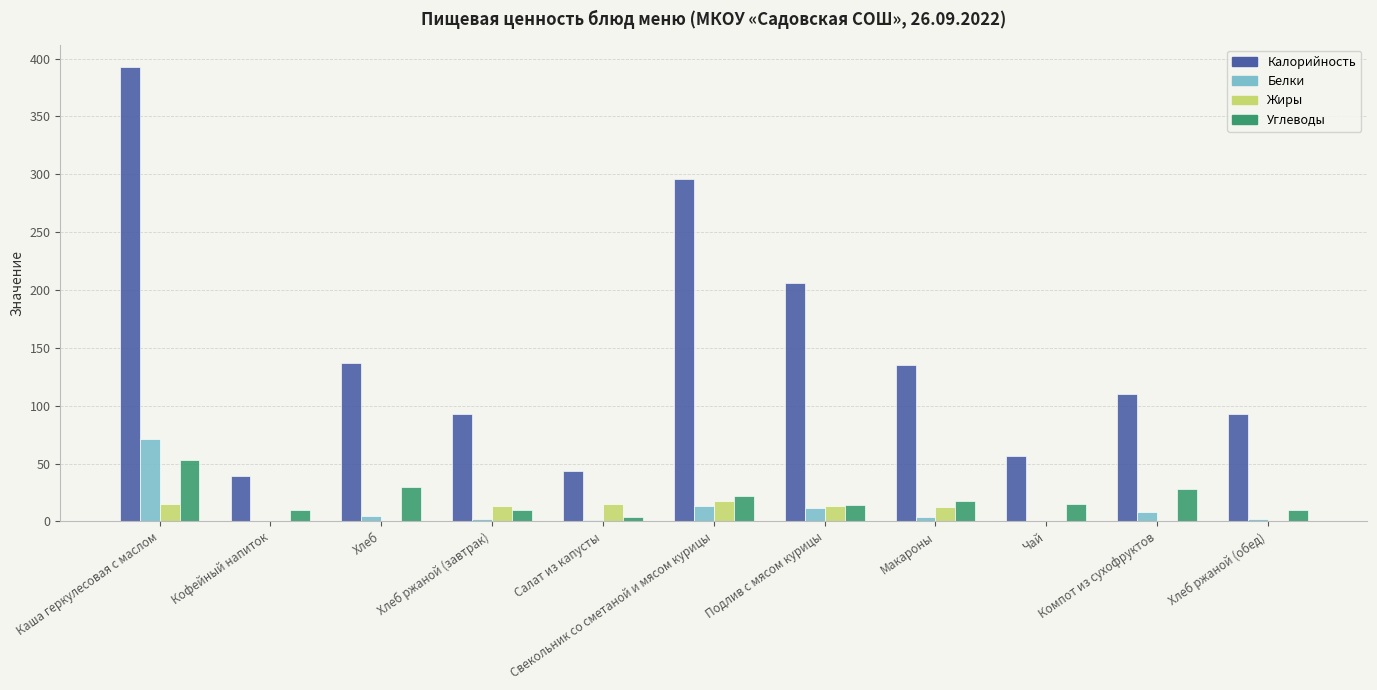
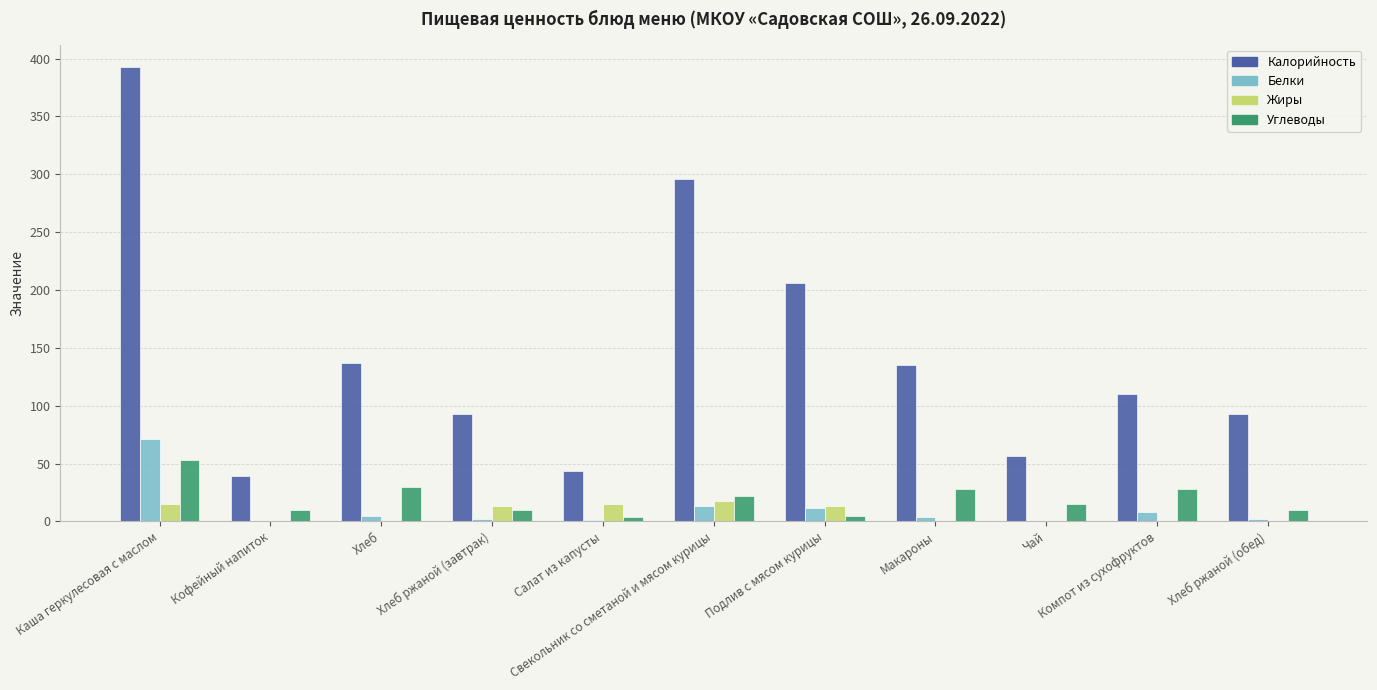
  {
    "Калорийность": {
      "Каша геркулесовая с маслом": 392,
      "Кофейный напиток": 39,
      "Хлеб": 137,
      "Хлеб ржаной (завтрак)": 93,
      "Салат из капусты": 44,
      "Свекольник со сметаной и мясом курицы": 296,
      "Подлив с мясом курицы": 206,
      "Макароны": 136,
      "Чай": 57,
      "Компот из сухофруктов": 110,
      "Хлеб ржаной (обед)": 93
    },
    "Белки": {
      "Каша геркулесовая с маслом": 71,
      "Хлеб": 5,
      "Свекольник со сметаной и мясом курицы": 13,
      "Подлив с мясом курицы": 12,
      "Макароны": 4,
      "Чай": 0,
      "Компот из сухофруктов": 8
    },
    "Жиры": {
      "Каша геркулесовая с маслом": 15,
      "Хлеб ржаной (завтрак)": 14,
      "Салат из капусты": 15,
      "Свекольник со сметаной и мясом курицы": 18,
      "Подлив с мясом курицы": 13,
-     "Макароны": 13,
+     "Макароны": 1,
      "Чай": 0,
      "Компот из сухофруктов": 0
    },
    "Углеводы": {
      "Каша геркулесовая с маслом": 53,
      "Кофейный напиток": 10,
      "Хлеб": 30,
      "Хлеб ржаной (завтрак)": 10,
      "Салат из капусты": 4,
      "Свекольник со сметаной и мясом курицы": 22,
-     "Подлив с мясом курицы": 14,
-     "Макароны": 18,
+     "Подлив с мясом курицы": 5,
+     "Макароны": 28,
      "Чай": 15,
      "Компот из сухофруктов": 28,
      "Хлеб ржаной (обед)": 10
    }
  }
